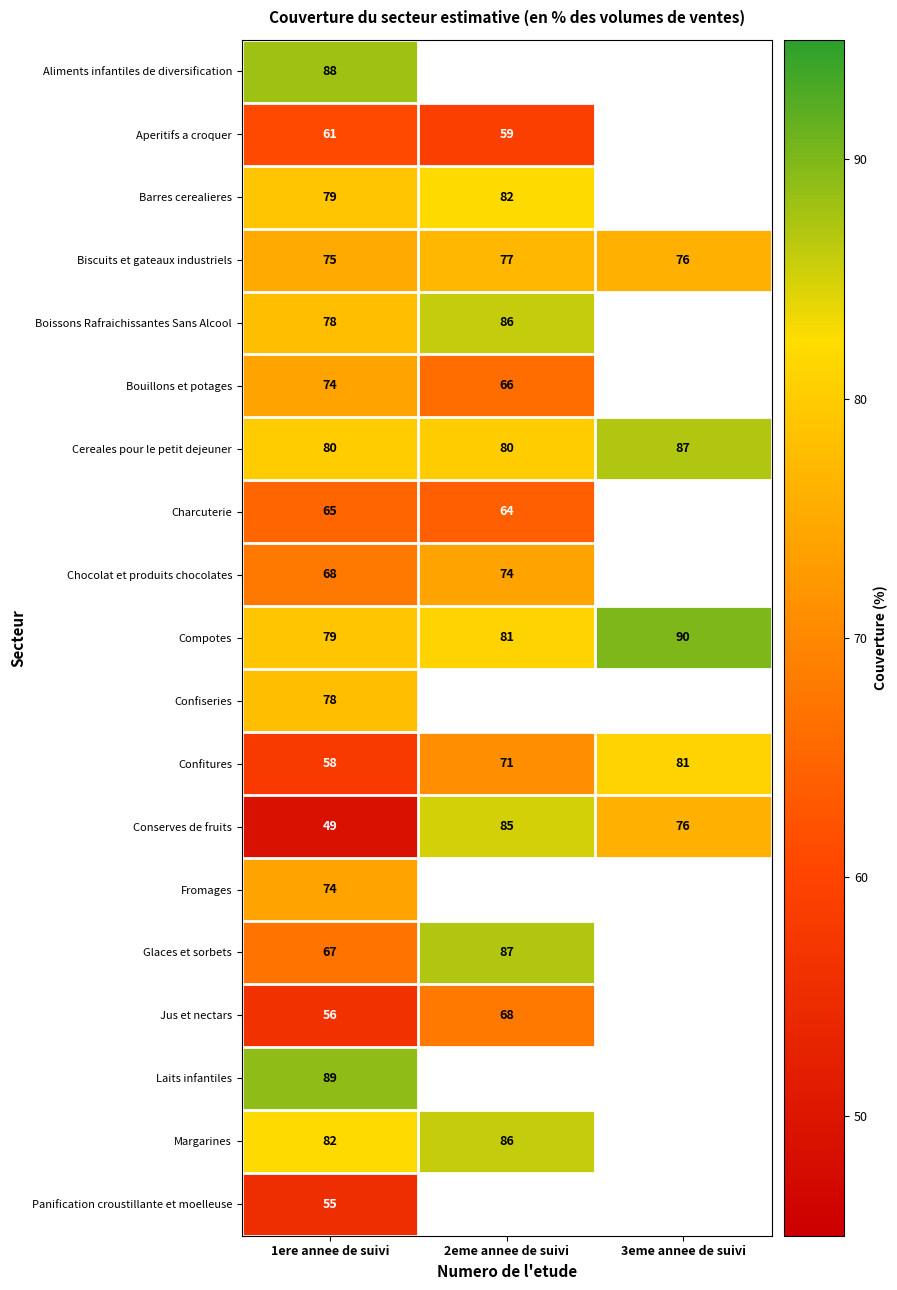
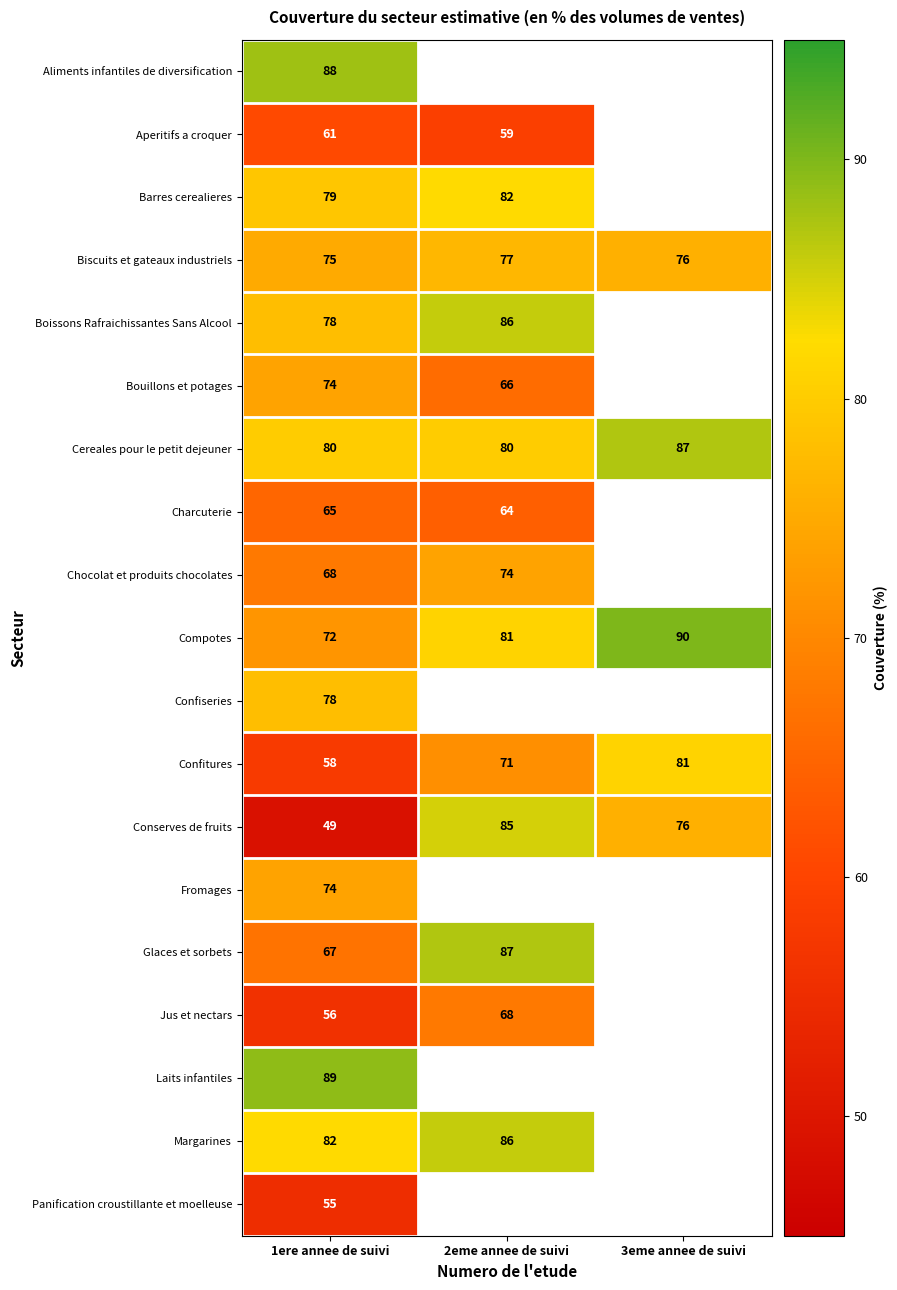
  {
    "Aliments infantiles de diversification": {
      "1ere annee de suivi": 88
    },
    "Aperitifs a croquer": {
      "1ere annee de suivi": 61,
      "2eme annee de suivi": 59
    },
    "Barres cerealieres": {
      "1ere annee de suivi": 79,
      "2eme annee de suivi": 82
    },
    "Biscuits et gateaux industriels": {
      "1ere annee de suivi": 75,
      "2eme annee de suivi": 77,
      "3eme annee de suivi": 76
    },
    "Boissons Rafraichissantes Sans Alcool": {
      "1ere annee de suivi": 78,
      "2eme annee de suivi": 86
    },
    "Bouillons et potages": {
      "1ere annee de suivi": 74,
      "2eme annee de suivi": 66
    },
    "Cereales pour le petit dejeuner": {
      "1ere annee de suivi": 80,
      "2eme annee de suivi": 80,
      "3eme annee de suivi": 87
    },
    "Charcuterie": {
      "1ere annee de suivi": 65,
      "2eme annee de suivi": 64
    },
    "Chocolat et produits chocolates": {
      "1ere annee de suivi": 68,
      "2eme annee de suivi": 74
    },
    "Compotes": {
-     "1ere annee de suivi": 79,
+     "1ere annee de suivi": 72,
      "2eme annee de suivi": 81,
      "3eme annee de suivi": 90
    },
    "Confiseries": {
      "1ere annee de suivi": 78
    },
    "Confitures": {
      "1ere annee de suivi": 58,
      "2eme annee de suivi": 71,
      "3eme annee de suivi": 81
    },
    "Conserves de fruits": {
      "1ere annee de suivi": 49,
      "2eme annee de suivi": 85,
      "3eme annee de suivi": 76
    },
    "Fromages": {
      "1ere annee de suivi": 74
    },
    "Glaces et sorbets": {
      "1ere annee de suivi": 67,
      "2eme annee de suivi": 87
    },
    "Jus et nectars": {
      "1ere annee de suivi": 56,
      "2eme annee de suivi": 68
    },
    "Laits infantiles": {
      "1ere annee de suivi": 89
    },
    "Margarines": {
      "1ere annee de suivi": 82,
      "2eme annee de suivi": 86
    },
    "Panification croustillante et moelleuse": {
      "1ere annee de suivi": 55
    }
  }
